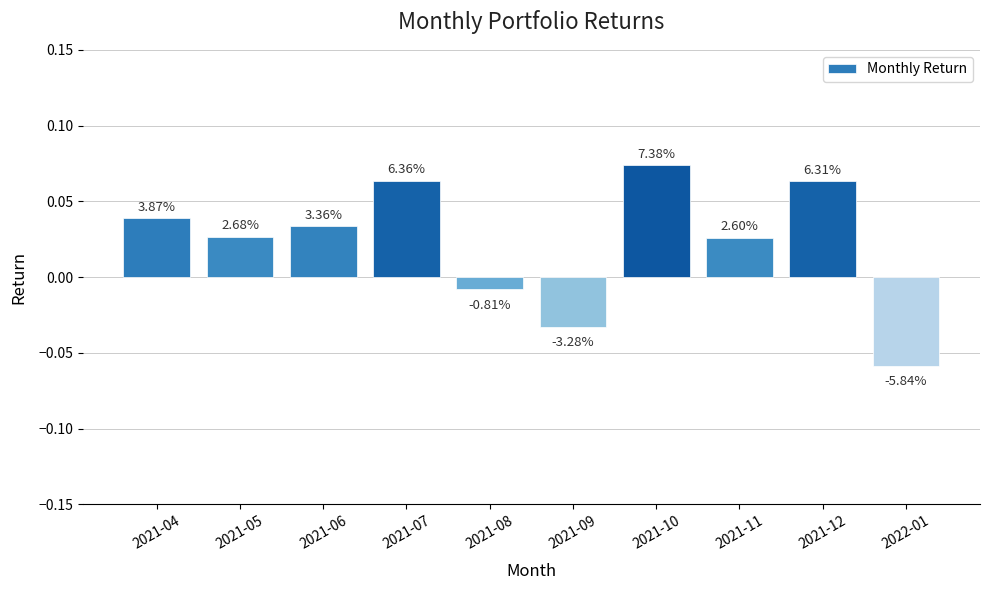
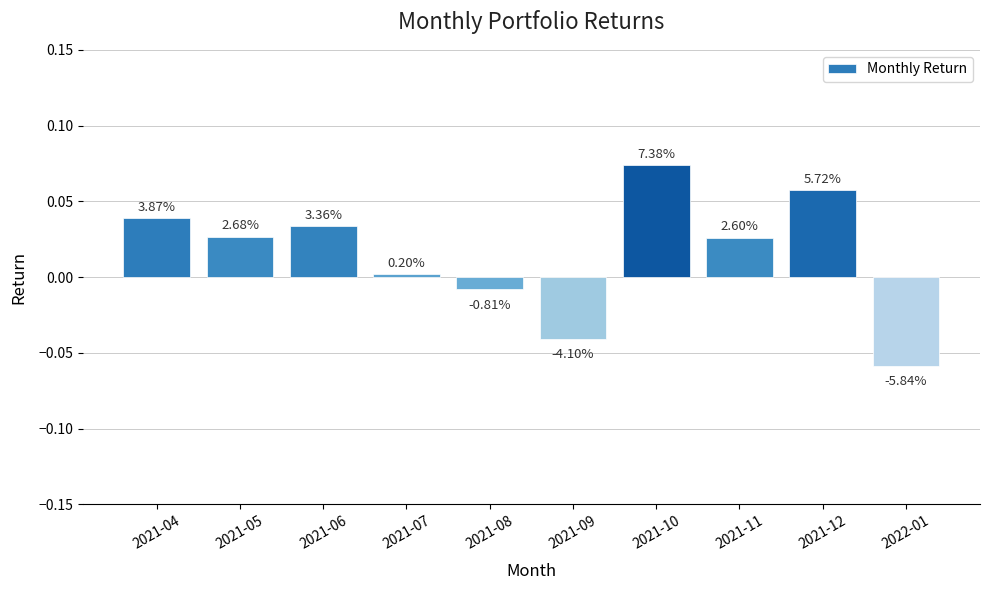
  {
    "2021-04": "3.87%",
    "2021-05": "2.68%",
    "2021-06": "3.36%",
-   "2021-07": "6.36%",
+   "2021-07": "0.20%",
    "2021-08": "-0.81%",
-   "2021-09": "-3.28%",
+   "2021-09": "-4.10%",
    "2021-10": "7.38%",
    "2021-11": "2.60%",
-   "2021-12": "6.31%",
+   "2021-12": "5.72%",
    "2022-01": "-5.84%"
  }
